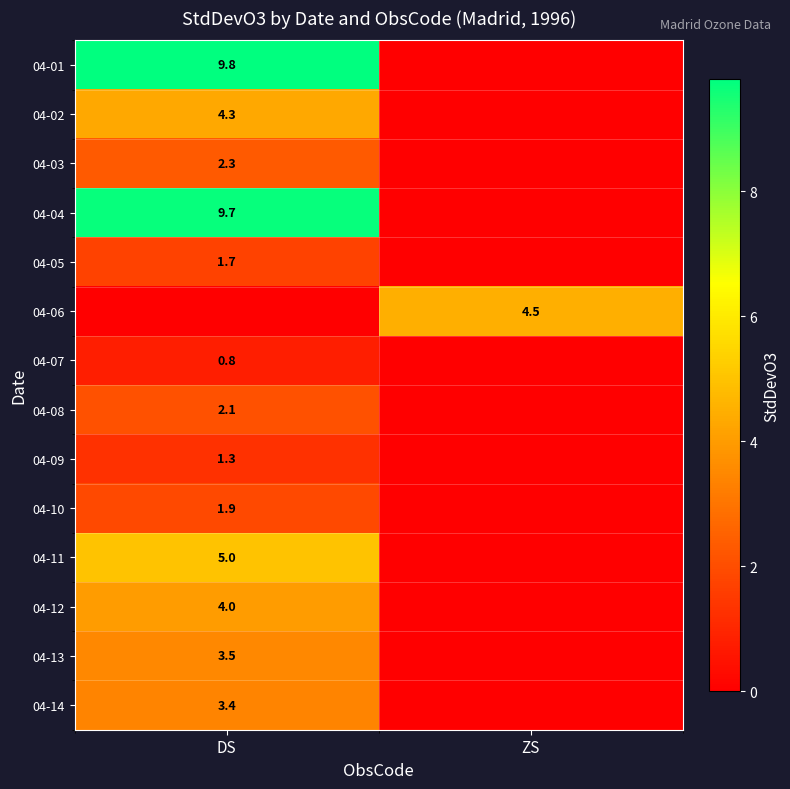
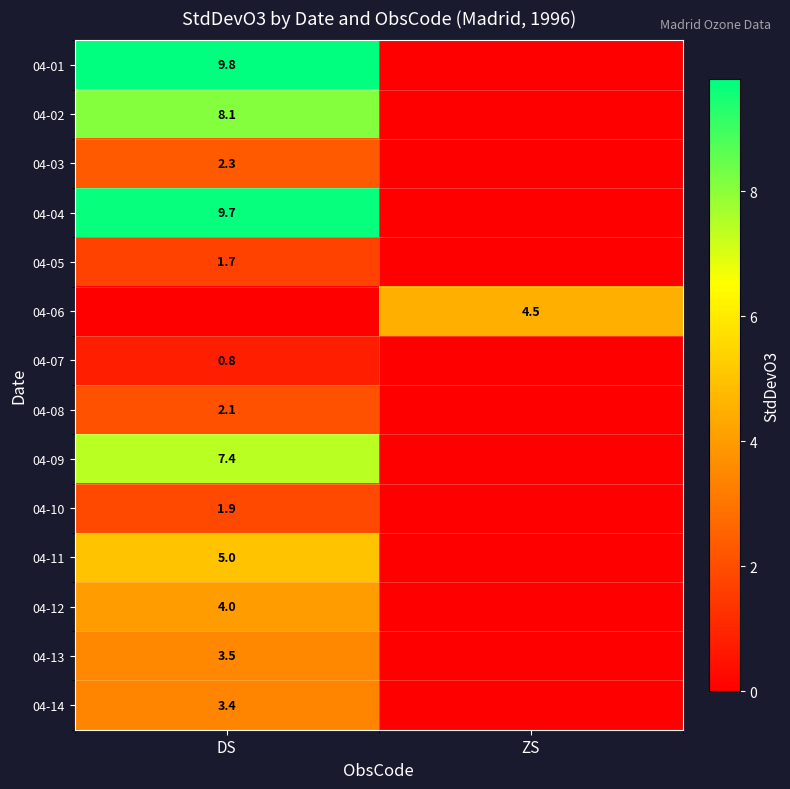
  {
    "04-01": {
      "DS": 9.8
    },
    "04-02": {
-     "DS": 4.3
+     "DS": 8.1
    },
    "04-03": {
      "DS": 2.3
    },
    "04-04": {
      "DS": 9.7
    },
    "04-05": {
      "DS": 1.7
    },
    "04-06": {
      "ZS": 4.5
    },
    "04-07": {
      "DS": 0.8
    },
    "04-08": {
      "DS": 2.1
    },
    "04-09": {
-     "DS": 1.3
+     "DS": 7.4
    },
    "04-10": {
      "DS": 1.9
    },
    "04-11": {
      "DS": 5.0
    },
    "04-12": {
      "DS": 4.0
    },
    "04-13": {
      "DS": 3.5
    },
    "04-14": {
      "DS": 3.4
    }
  }
